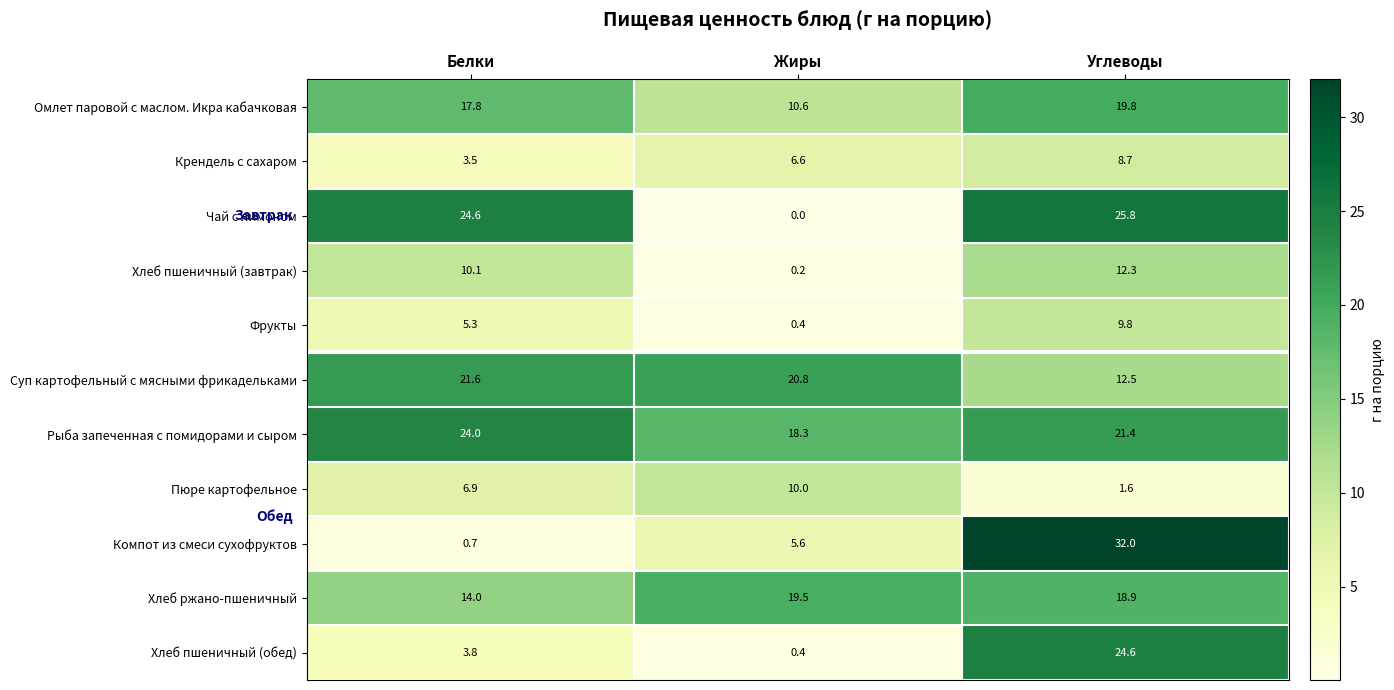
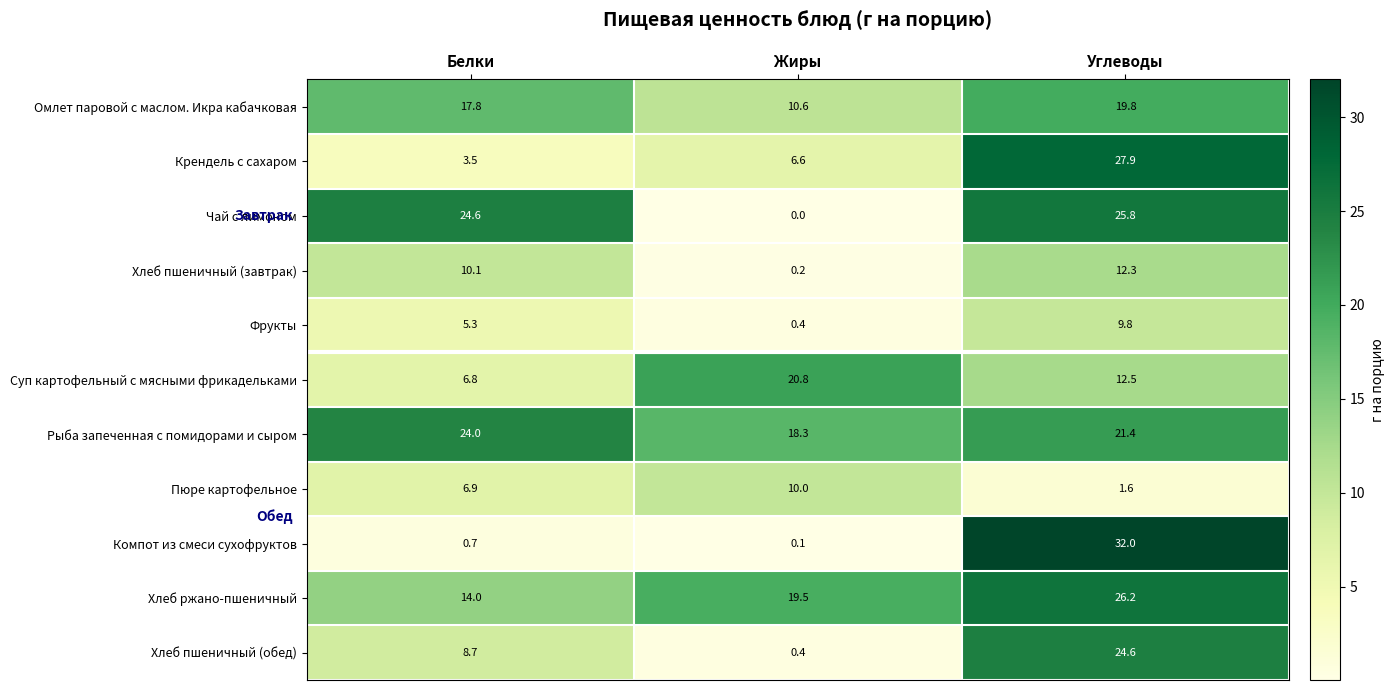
  {
    "Омлет паровой с маслом. Икра кабачковая": {
      "Белки": 17.8,
      "Жиры": 10.6,
      "Углеводы": 19.8
    },
    "Крендель с сахаром": {
      "Белки": 3.5,
      "Жиры": 6.6,
-     "Углеводы": 8.7
+     "Углеводы": 27.9
    },
    "Чай с лимоном": {
      "Белки": 24.6,
      "Жиры": 0.0,
      "Углеводы": 25.8
    },
    "Хлеб пшеничный (завтрак)": {
      "Белки": 10.1,
      "Жиры": 0.2,
      "Углеводы": 12.3
    },
    "Фрукты": {
      "Белки": 5.3,
      "Жиры": 0.4,
      "Углеводы": 9.8
    },
    "Суп картофельный с мясными фрикадельками": {
-     "Белки": 21.6,
+     "Белки": 6.8,
      "Жиры": 20.8,
      "Углеводы": 12.5
    },
    "Рыба запеченная с помидорами и сыром": {
      "Белки": 24.0,
      "Жиры": 18.3,
      "Углеводы": 21.4
    },
    "Пюре картофельное": {
      "Белки": 6.9,
      "Жиры": 10.0,
      "Углеводы": 1.6
    },
    "Компот из смеси сухофруктов": {
      "Белки": 0.7,
-     "Жиры": 5.6,
+     "Жиры": 0.1,
      "Углеводы": 32.0
    },
    "Хлеб ржано-пшеничный": {
      "Белки": 14.0,
      "Жиры": 19.5,
-     "Углеводы": 18.9
+     "Углеводы": 26.2
    },
    "Хлеб пшеничный (обед)": {
-     "Белки": 3.8,
+     "Белки": 8.7,
      "Жиры": 0.4,
      "Углеводы": 24.6
    }
  }
